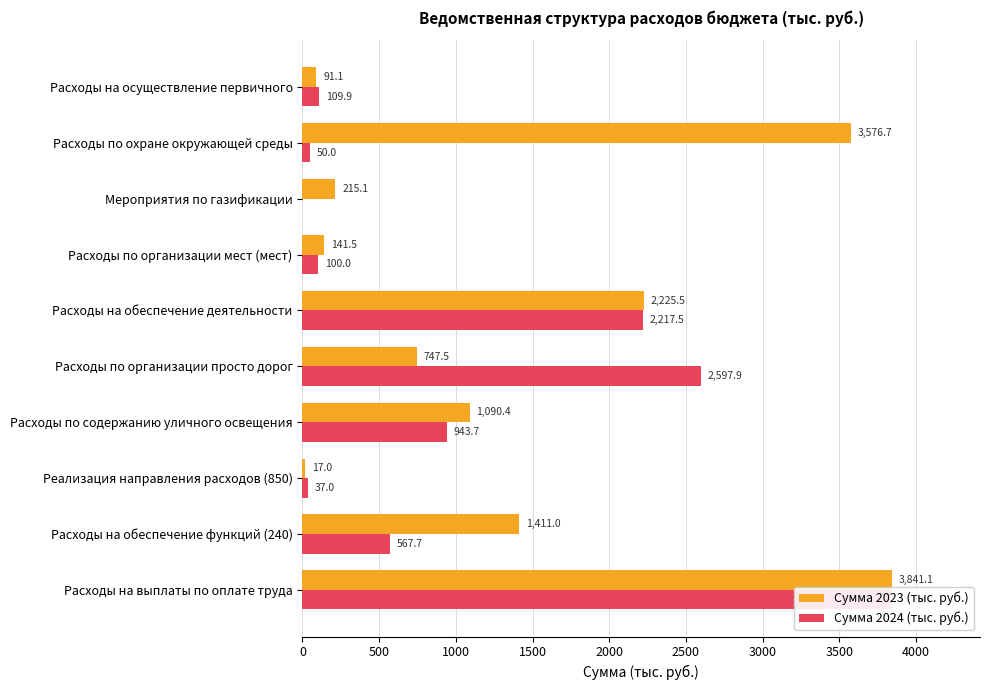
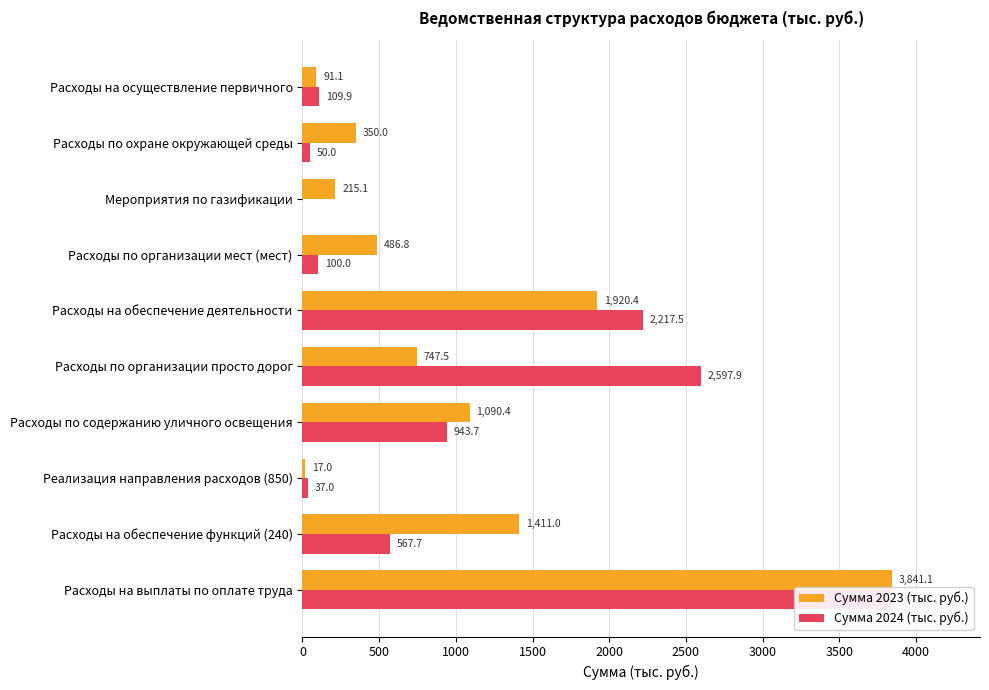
  {
    "Сумма 2023 (тыс. руб.)": {
      "Расходы на осуществление первичного": "91.1",
-     "Расходы по охране окружающей среды": "3,576.7",
+     "Расходы по охране окружающей среды": "350.0",
      "Мероприятия по газификации": "215.1",
-     "Расходы по организации мест (мест)": "141.5",
-     "Расходы на обеспечение деятельности": "2,225.5",
+     "Расходы по организации мест (мест)": "486.8",
+     "Расходы на обеспечение деятельности": "1,920.4",
      "Расходы по организации просто дорог": "747.5",
      "Расходы по содержанию уличного освещения": "1,090.4",
      "Реализация направления расходов (850)": "17.0",
      "Расходы на обеспечение функций (240)": "1,411.0",
      "Расходы на выплаты по оплате труда": "3,841.1"
    },
    "Сумма 2024 (тыс. руб.)": {
      "Расходы на осуществление первичного": "109.9",
      "Расходы по охране окружающей среды": "50.0",
      "Расходы по организации мест (мест)": "100.0",
      "Расходы на обеспечение деятельности": "2,217.5",
      "Расходы по организации просто дорог": "2,597.9",
      "Расходы по содержанию уличного освещения": "943.7",
      "Реализация направления расходов (850)": "37.0",
      "Расходы на обеспечение функций (240)": "567.7"
    }
  }
